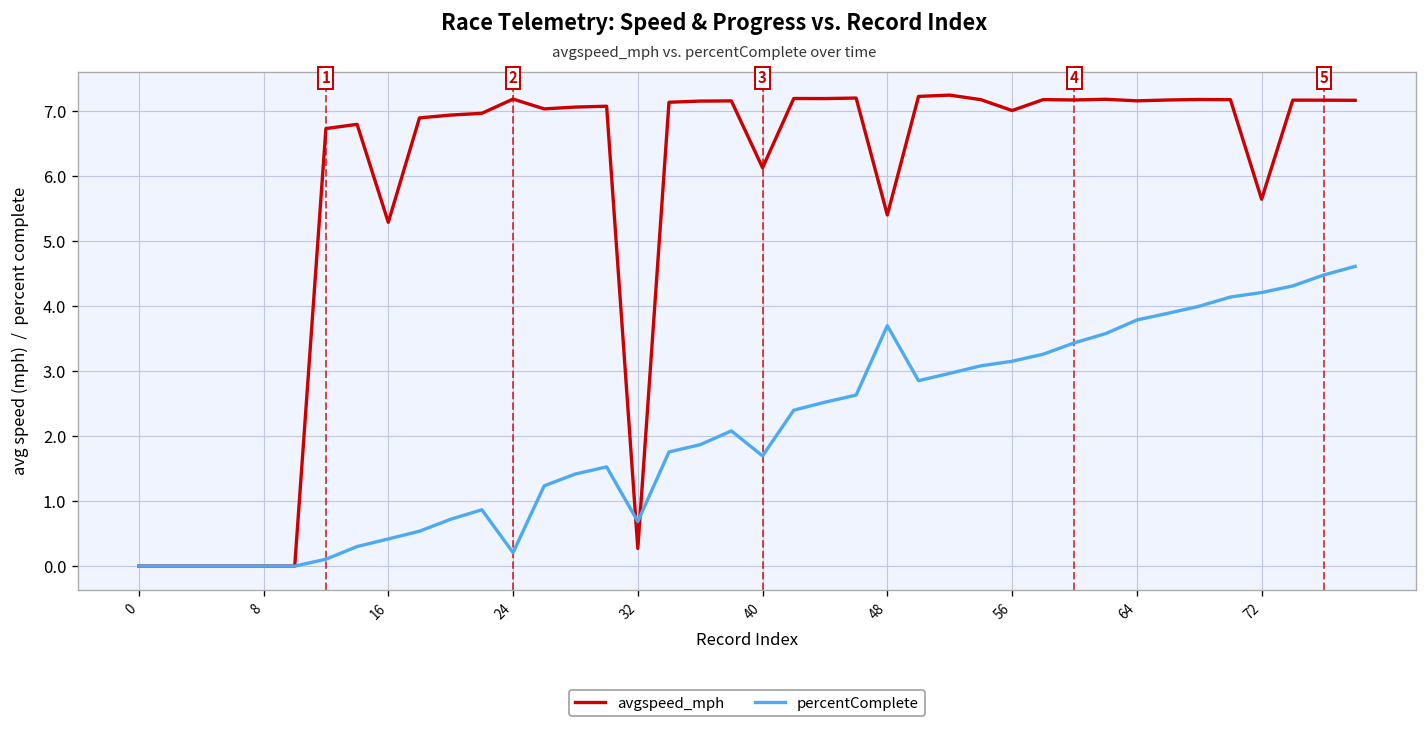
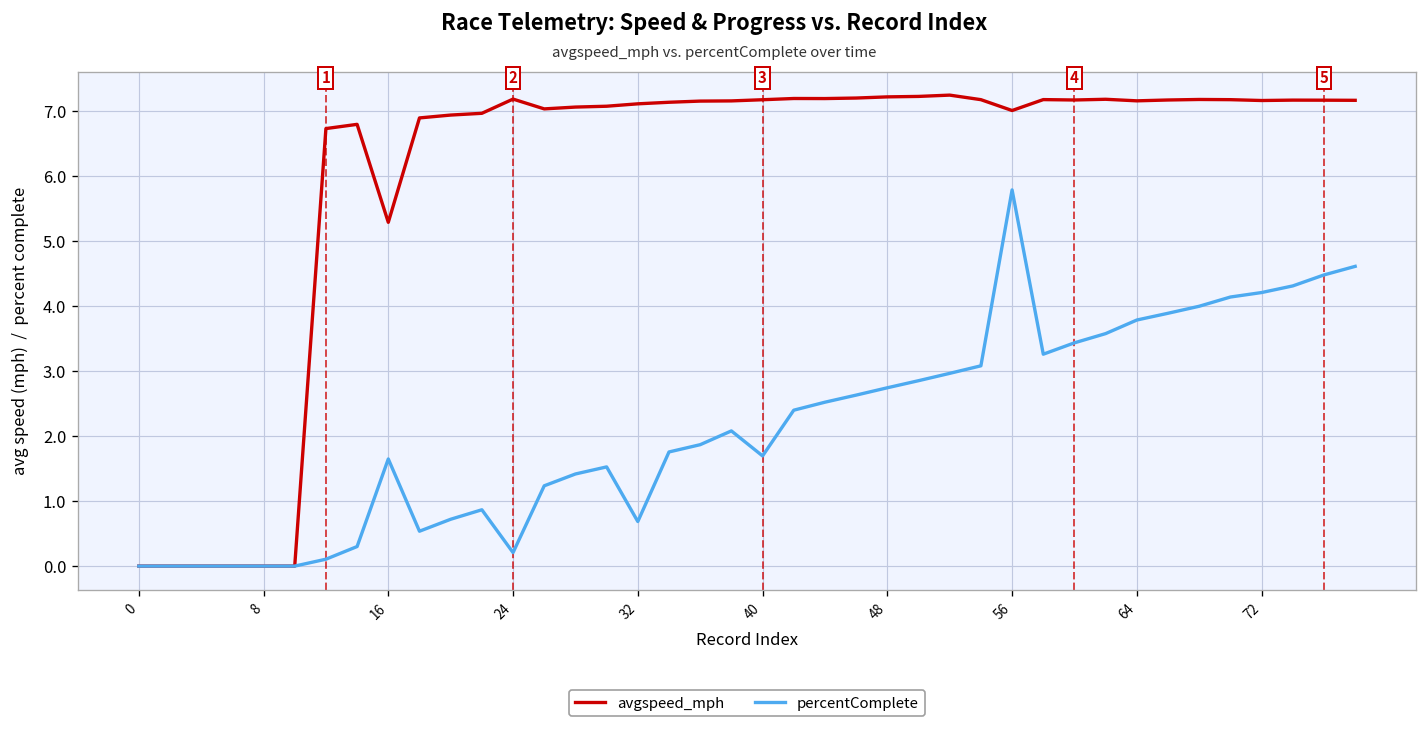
  {
    "avgspeed_mph": {
      "16": 5.3,
-     "32": 0.3,
-     "40": 6.1,
-     "48": 5.4,
+     "32": 7.1,
+     "40": 7.2,
+     "48": 7.2,
      "56": 7.0,
      "64": 7.2,
-     "72": 5.6
+     "72": 7.2
    },
    "percentComplete": {
-     "16": 0.4,
+     "16": 1.6,
      "24": 0.2,
      "32": 0.7,
      "40": 1.7,
-     "48": 3.7,
-     "56": 3.2,
+     "48": 2.7,
+     "56": 5.8,
      "64": 3.8,
      "72": 4.2
    }
  }
